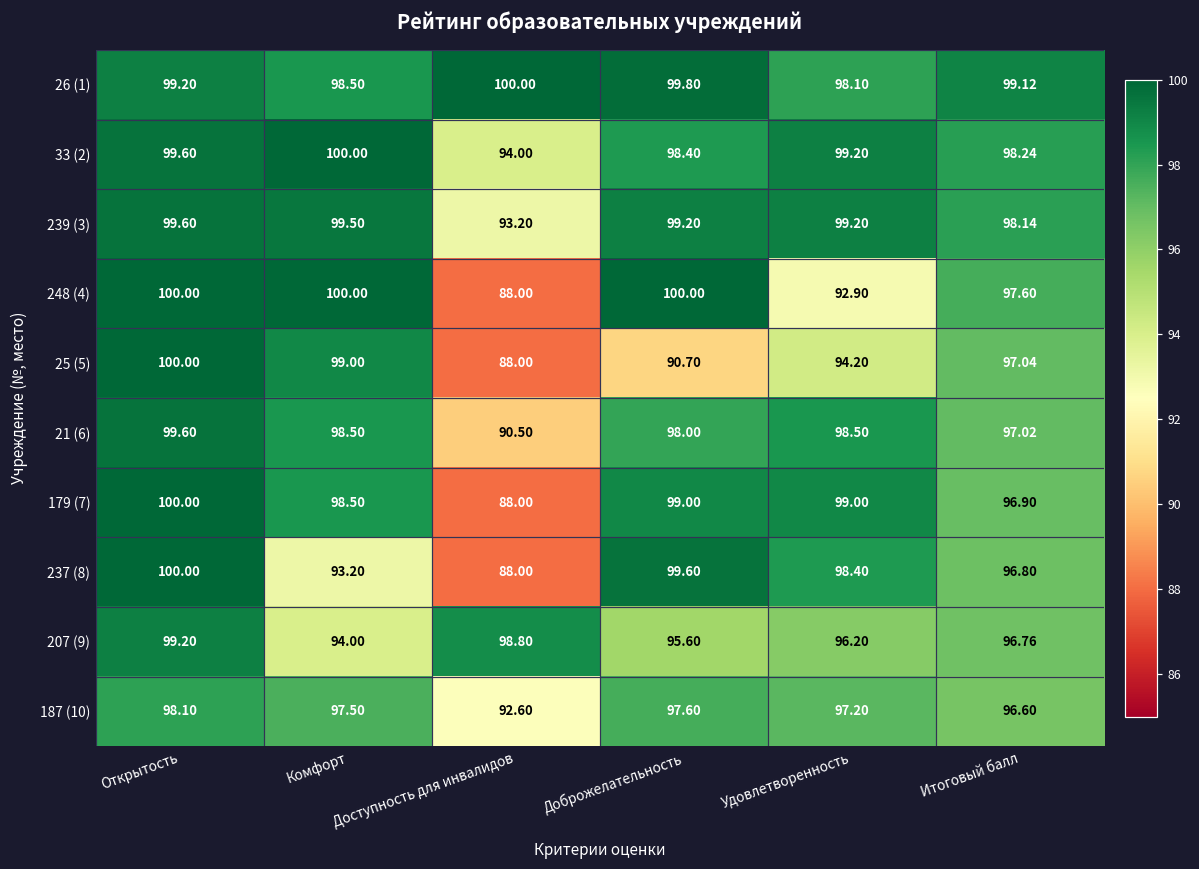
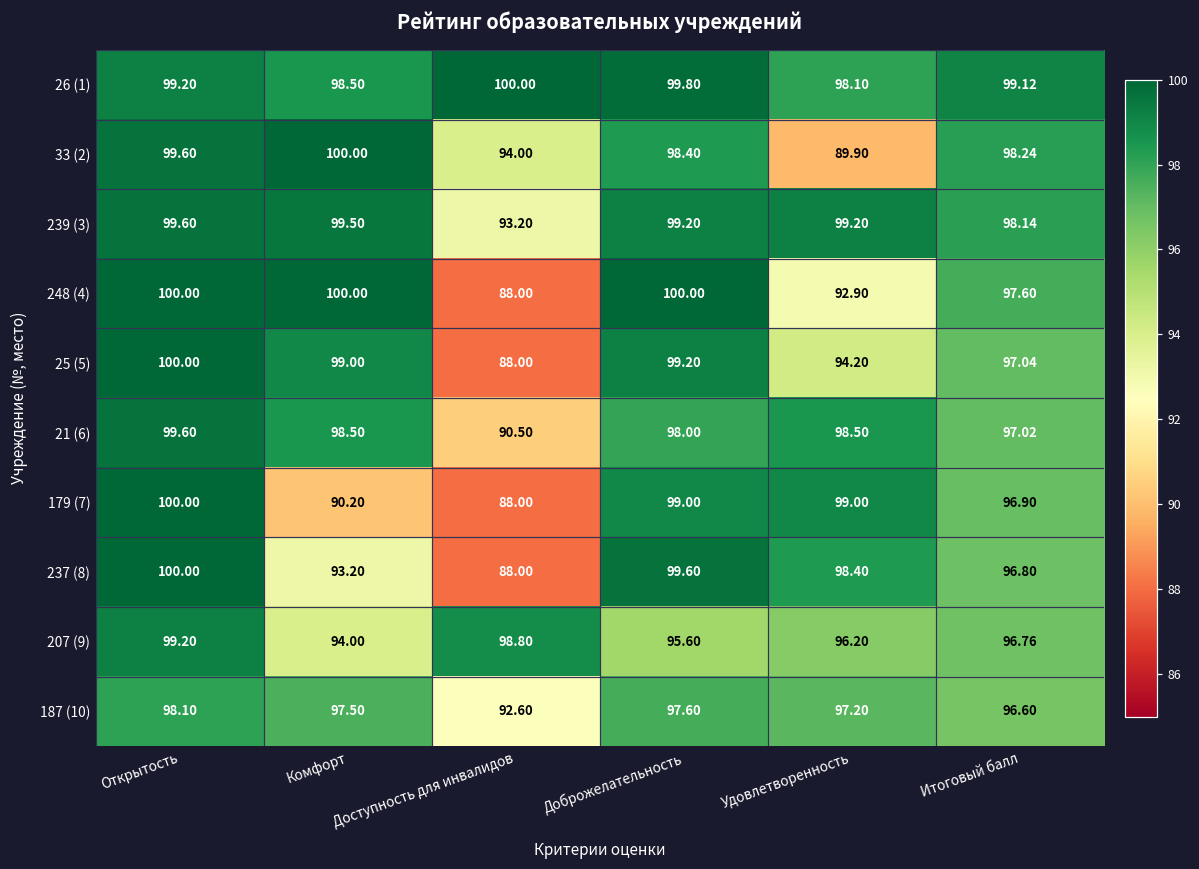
  {
    "26 (1)": {
      "Открытость": 99.20,
      "Комфорт": 98.50,
      "Доступность для инвалидов": 100.00,
      "Доброжелательность": 99.80,
      "Удовлетворенность": 98.10,
      "Итоговый балл": 99.12
    },
    "33 (2)": {
      "Открытость": 99.60,
      "Комфорт": 100.00,
      "Доступность для инвалидов": 94.00,
      "Доброжелательность": 98.40,
-     "Удовлетворенность": 99.20,
+     "Удовлетворенность": 89.90,
      "Итоговый балл": 98.24
    },
    "239 (3)": {
      "Открытость": 99.60,
      "Комфорт": 99.50,
      "Доступность для инвалидов": 93.20,
      "Доброжелательность": 99.20,
      "Удовлетворенность": 99.20,
      "Итоговый балл": 98.14
    },
    "248 (4)": {
      "Открытость": 100.00,
      "Комфорт": 100.00,
      "Доступность для инвалидов": 88.00,
      "Доброжелательность": 100.00,
      "Удовлетворенность": 92.90,
      "Итоговый балл": 97.60
    },
    "25 (5)": {
      "Открытость": 100.00,
      "Комфорт": 99.00,
      "Доступность для инвалидов": 88.00,
-     "Доброжелательность": 90.70,
+     "Доброжелательность": 99.20,
      "Удовлетворенность": 94.20,
      "Итоговый балл": 97.04
    },
    "21 (6)": {
      "Открытость": 99.60,
      "Комфорт": 98.50,
      "Доступность для инвалидов": 90.50,
      "Доброжелательность": 98.00,
      "Удовлетворенность": 98.50,
      "Итоговый балл": 97.02
    },
    "179 (7)": {
      "Открытость": 100.00,
-     "Комфорт": 98.50,
+     "Комфорт": 90.20,
      "Доступность для инвалидов": 88.00,
      "Доброжелательность": 99.00,
      "Удовлетворенность": 99.00,
      "Итоговый балл": 96.90
    },
    "237 (8)": {
      "Открытость": 100.00,
      "Комфорт": 93.20,
      "Доступность для инвалидов": 88.00,
      "Доброжелательность": 99.60,
      "Удовлетворенность": 98.40,
      "Итоговый балл": 96.80
    },
    "207 (9)": {
      "Открытость": 99.20,
      "Комфорт": 94.00,
      "Доступность для инвалидов": 98.80,
      "Доброжелательность": 95.60,
      "Удовлетворенность": 96.20,
      "Итоговый балл": 96.76
    },
    "187 (10)": {
      "Открытость": 98.10,
      "Комфорт": 97.50,
      "Доступность для инвалидов": 92.60,
      "Доброжелательность": 97.60,
      "Удовлетворенность": 97.20,
      "Итоговый балл": 96.60
    }
  }
